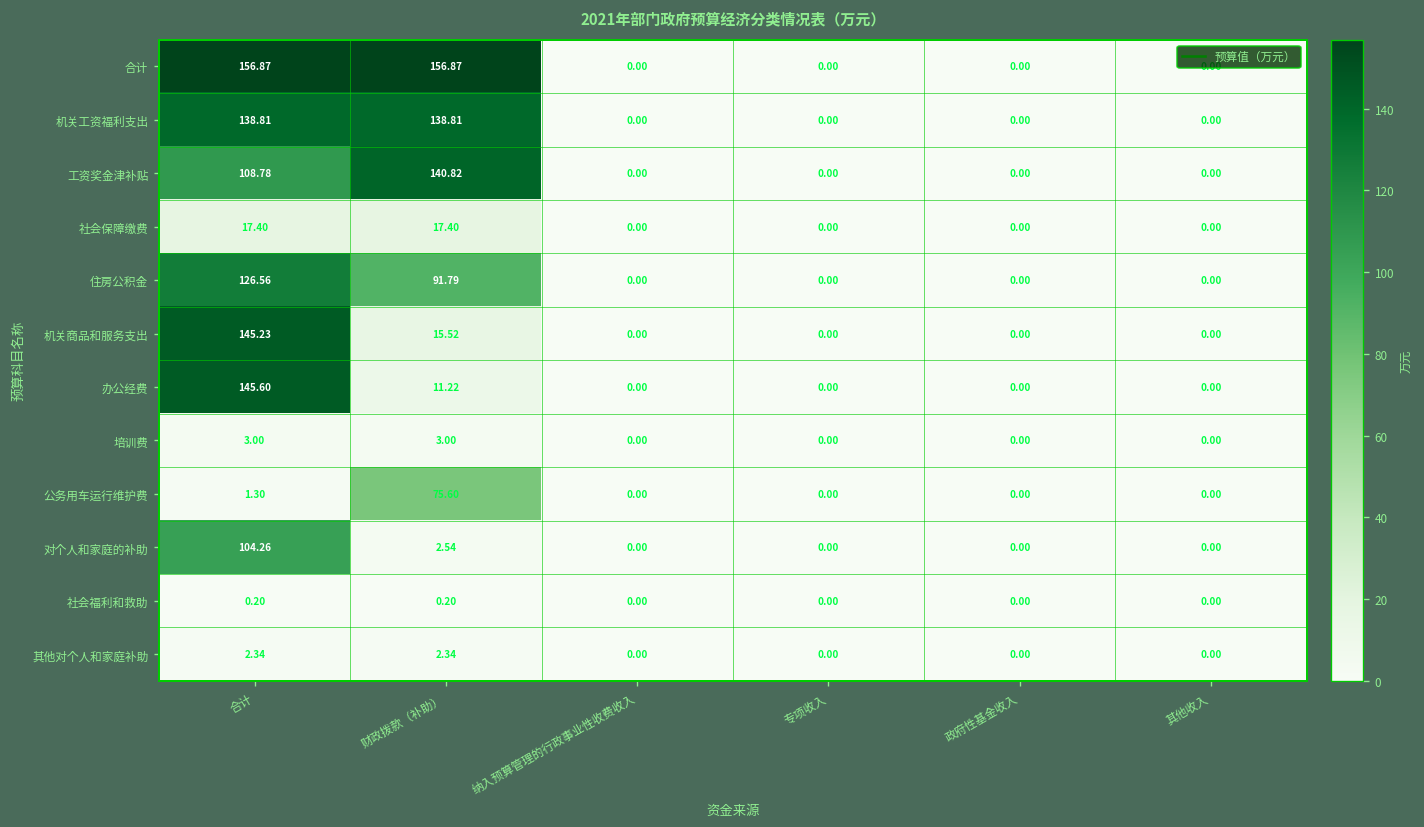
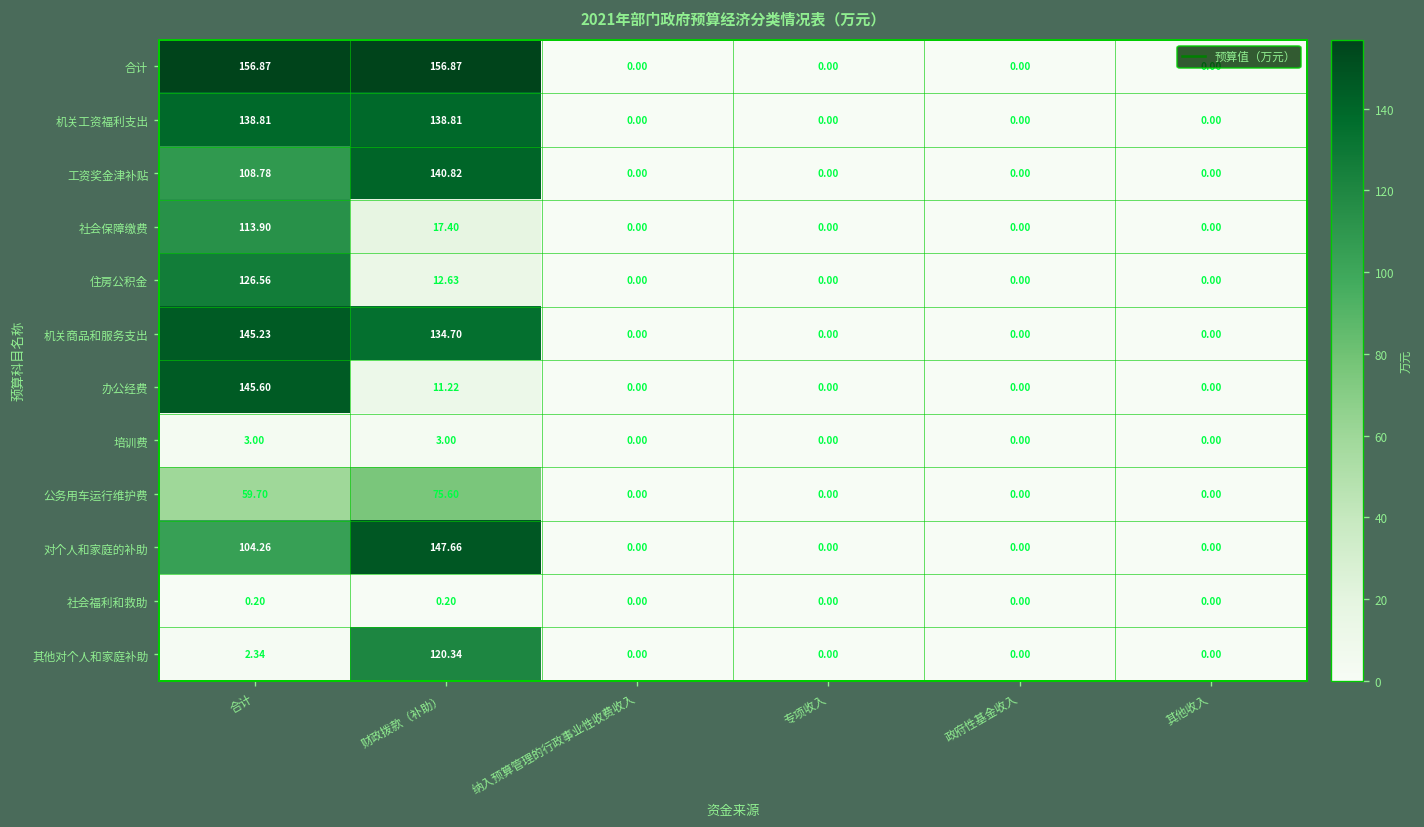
  {
    "合计": {
      "合计": 156.87,
      "财政拨款（补助）": 156.87,
      "纳入预算管理的行政事业性收费收入": 0.00,
      "专项收入": 0.00,
      "政府性基金收入": 0.00
    },
    "机关工资福利支出": {
      "合计": 138.81,
      "财政拨款（补助）": 138.81,
      "纳入预算管理的行政事业性收费收入": 0.00,
      "专项收入": 0.00,
      "政府性基金收入": 0.00,
      "其他收入": 0.00
    },
    "工资奖金津补贴": {
      "合计": 108.78,
      "财政拨款（补助）": 140.82,
      "纳入预算管理的行政事业性收费收入": 0.00,
      "专项收入": 0.00,
      "政府性基金收入": 0.00,
      "其他收入": 0.00
    },
    "社会保障缴费": {
-     "合计": 17.40,
+     "合计": 113.90,
      "财政拨款（补助）": 17.40,
      "纳入预算管理的行政事业性收费收入": 0.00,
      "专项收入": 0.00,
      "政府性基金收入": 0.00,
      "其他收入": 0.00
    },
    "住房公积金": {
      "合计": 126.56,
-     "财政拨款（补助）": 91.79,
+     "财政拨款（补助）": 12.63,
      "纳入预算管理的行政事业性收费收入": 0.00,
      "专项收入": 0.00,
      "政府性基金收入": 0.00,
      "其他收入": 0.00
    },
    "机关商品和服务支出": {
      "合计": 145.23,
-     "财政拨款（补助）": 15.52,
+     "财政拨款（补助）": 134.70,
      "纳入预算管理的行政事业性收费收入": 0.00,
      "专项收入": 0.00,
      "政府性基金收入": 0.00,
      "其他收入": 0.00
    },
    "办公经费": {
      "合计": 145.60,
      "财政拨款（补助）": 11.22,
      "纳入预算管理的行政事业性收费收入": 0.00,
      "专项收入": 0.00,
      "政府性基金收入": 0.00,
      "其他收入": 0.00
    },
    "培训费": {
      "合计": 3.00,
      "财政拨款（补助）": 3.00,
      "纳入预算管理的行政事业性收费收入": 0.00,
      "专项收入": 0.00,
      "政府性基金收入": 0.00,
      "其他收入": 0.00
    },
    "公务用车运行维护费": {
-     "合计": 1.30,
+     "合计": 59.70,
      "财政拨款（补助）": 75.60,
      "纳入预算管理的行政事业性收费收入": 0.00,
      "专项收入": 0.00,
      "政府性基金收入": 0.00,
      "其他收入": 0.00
    },
    "对个人和家庭的补助": {
      "合计": 104.26,
-     "财政拨款（补助）": 2.54,
+     "财政拨款（补助）": 147.66,
      "纳入预算管理的行政事业性收费收入": 0.00,
      "专项收入": 0.00,
      "政府性基金收入": 0.00,
      "其他收入": 0.00
    },
    "社会福利和救助": {
      "合计": 0.20,
      "财政拨款（补助）": 0.20,
      "纳入预算管理的行政事业性收费收入": 0.00,
      "专项收入": 0.00,
      "政府性基金收入": 0.00,
      "其他收入": 0.00
    },
    "其他对个人和家庭补助": {
      "合计": 2.34,
-     "财政拨款（补助）": 2.34,
+     "财政拨款（补助）": 120.34,
      "纳入预算管理的行政事业性收费收入": 0.00,
      "专项收入": 0.00,
      "政府性基金收入": 0.00,
      "其他收入": 0.00
    }
  }
